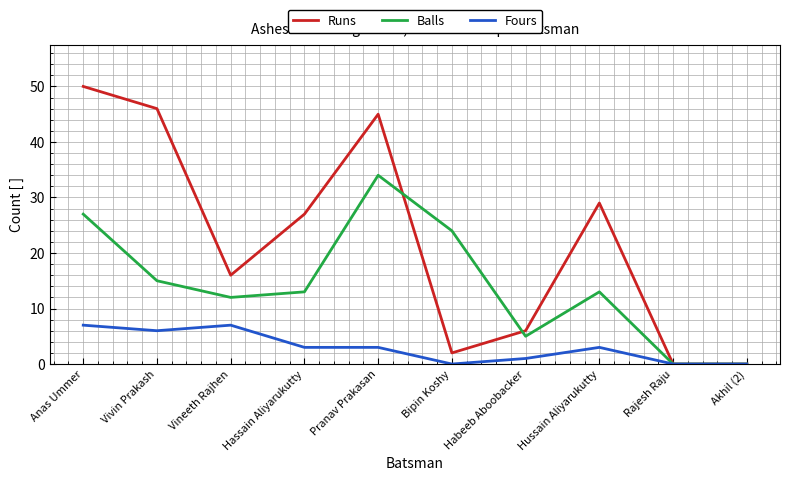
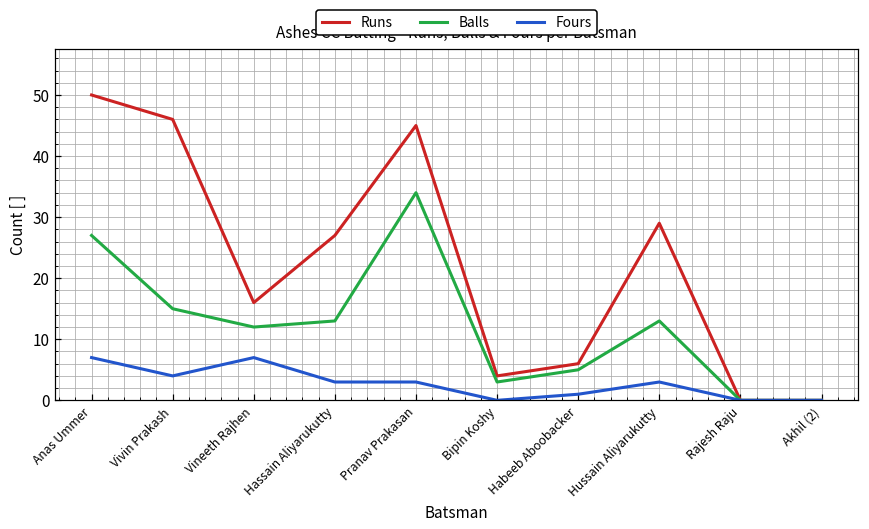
  {
    "Runs": {
      "Anas Ummer": 50,
      "Vivin Prakash": 46,
      "Vineeth Rajhen": 16,
      "Hassain Aliyarukutty": 27,
      "Pranav Prakasan": 45,
-     "Bipin Koshy": 2,
+     "Bipin Koshy": 4,
      "Habeeb Aboobacker": 6,
      "Hussain Aliyarukutty": 29
    },
    "Balls": {
      "Anas Ummer": 27,
      "Vivin Prakash": 15,
      "Vineeth Rajhen": 12,
      "Hassain Aliyarukutty": 13,
      "Pranav Prakasan": 34,
-     "Bipin Koshy": 24,
+     "Bipin Koshy": 3,
      "Habeeb Aboobacker": 5,
      "Hussain Aliyarukutty": 13
    },
    "Fours": {
      "Anas Ummer": 7,
-     "Vivin Prakash": 6,
+     "Vivin Prakash": 4,
      "Vineeth Rajhen": 7,
      "Hassain Aliyarukutty": 3,
      "Pranav Prakasan": 3,
      "Bipin Koshy": 0,
      "Habeeb Aboobacker": 1,
      "Hussain Aliyarukutty": 3
    }
  }
